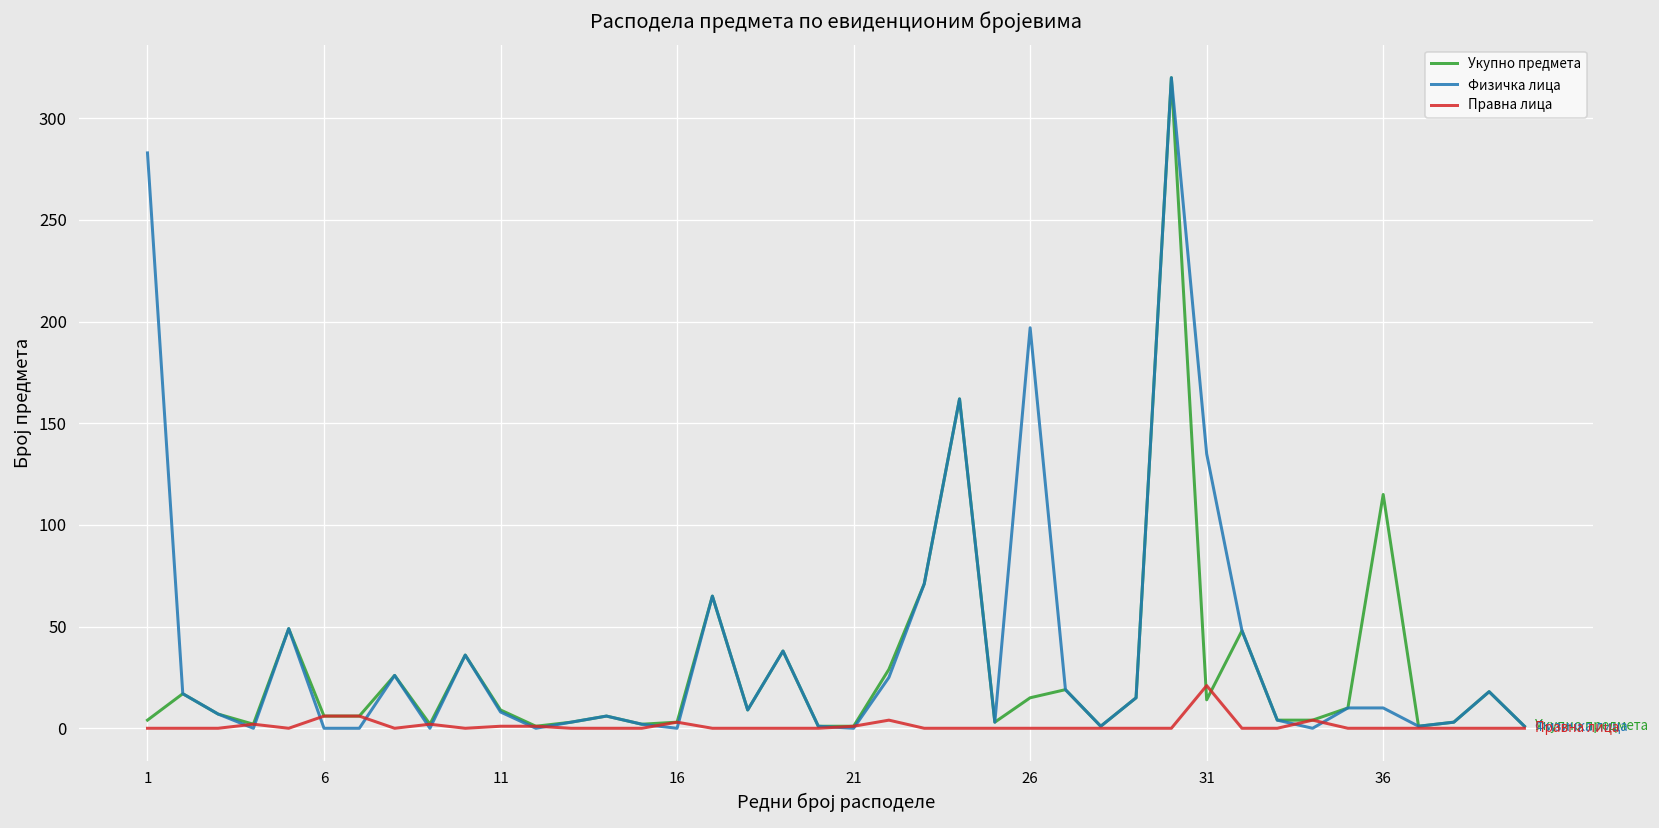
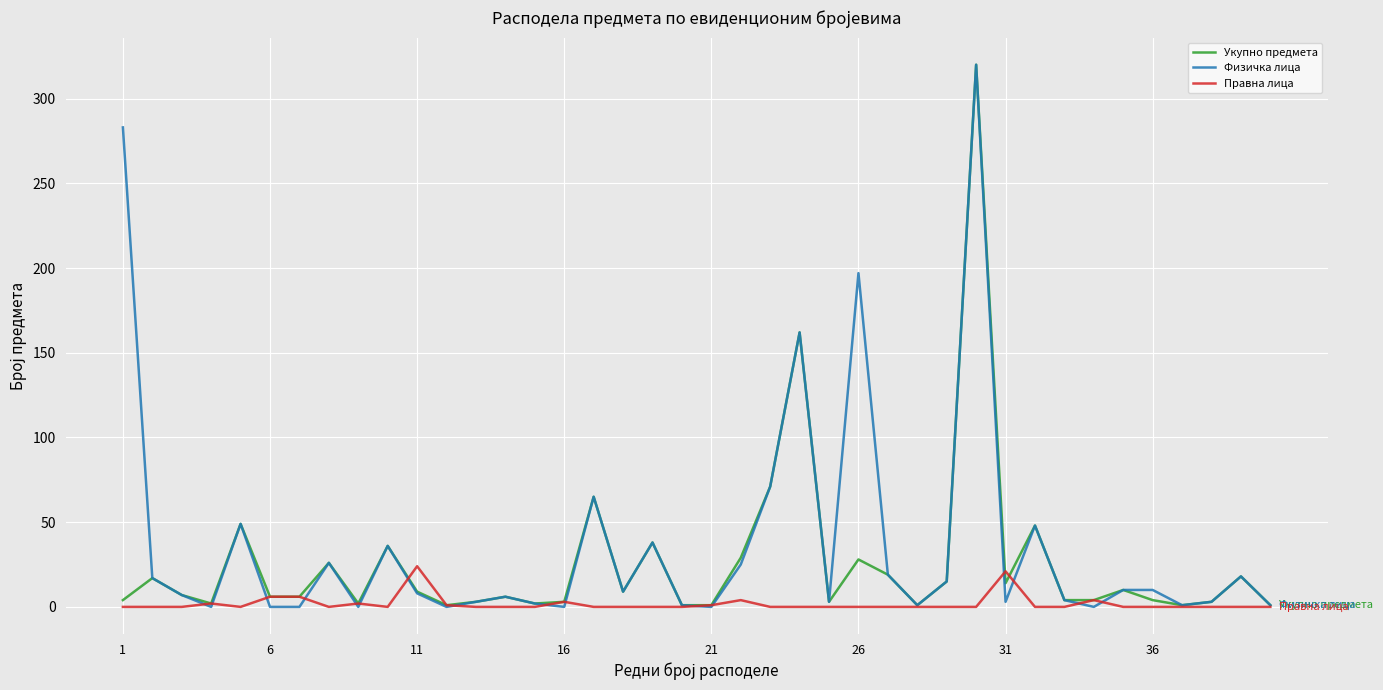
  {
    "Укупно предмета": {
      "1": 4,
-     "26": 15,
+     "26": 28,
      "31": 14,
-     "36": 115
+     "36": 4
    },
    "Физичка лица": {
      "1": 283,
      "6": 0,
      "16": 0,
      "26": 197,
-     "31": 135,
+     "31": 3,
      "36": 10
    },
    "Правна лица": {
      "1": 0,
-     "11": 1,
+     "11": 24,
      "26": 0,
      "31": 21,
      "36": 0
    }
  }
